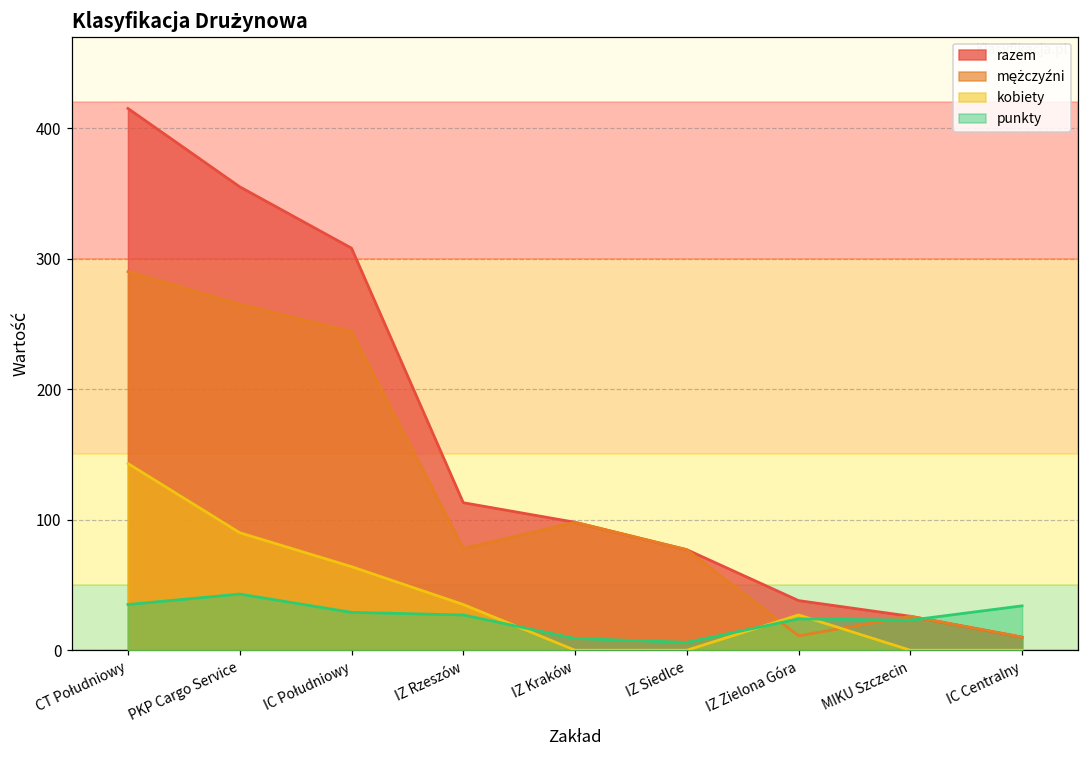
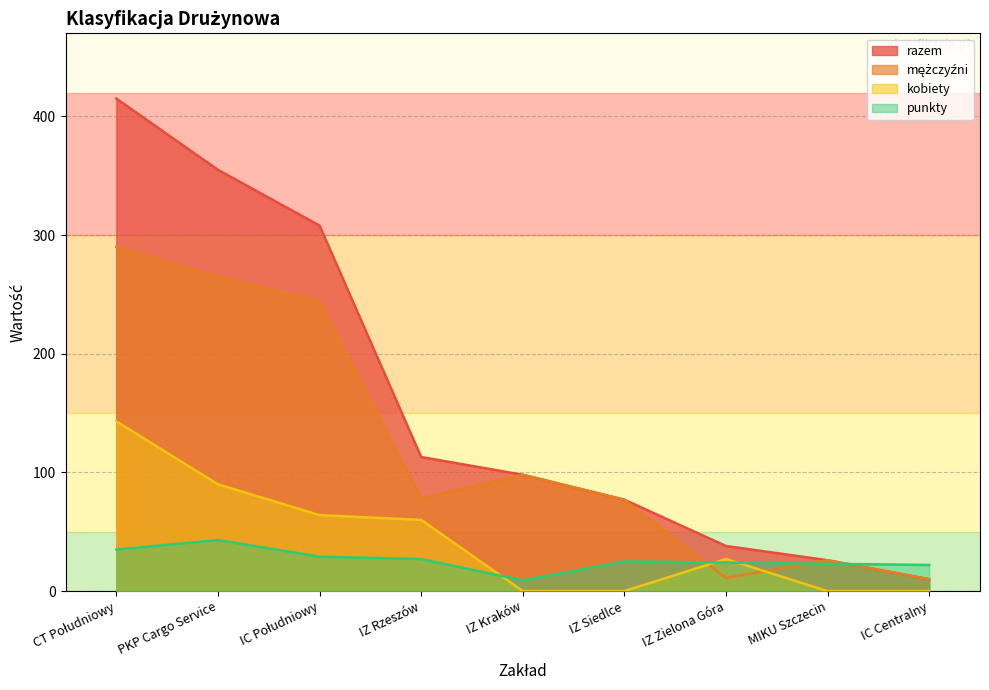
  {
    "kobiety": {
      "CT Południowy": 143,
      "PKP Cargo Service": 90,
      "IC Południowy": 64,
-     "IZ Rzeszów": 35,
+     "IZ Rzeszów": 60,
      "IZ Kraków": 0,
      "IZ Siedlce": 0,
      "IZ Zielona Góra": 27,
      "MIKU Szczecin": 0,
      "IC Centralny": 0
    },
    "punkty": {
      "CT Południowy": 35,
      "PKP Cargo Service": 43,
      "IC Południowy": 29,
      "IZ Rzeszów": 27,
      "IZ Kraków": 9,
-     "IZ Siedlce": 6,
+     "IZ Siedlce": 25,
      "IZ Zielona Góra": 24,
      "MIKU Szczecin": 23,
-     "IC Centralny": 34
+     "IC Centralny": 22
    }
  }
